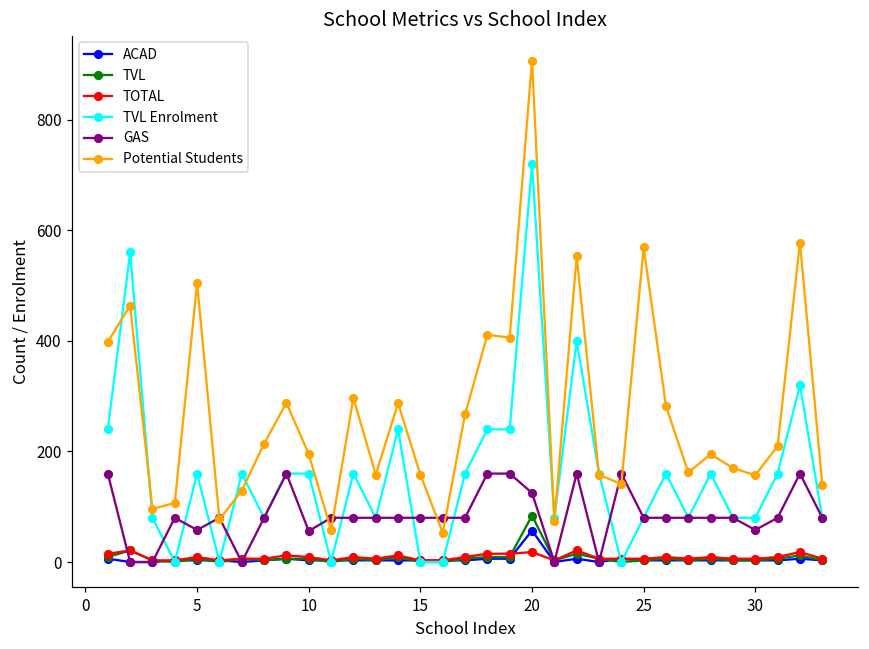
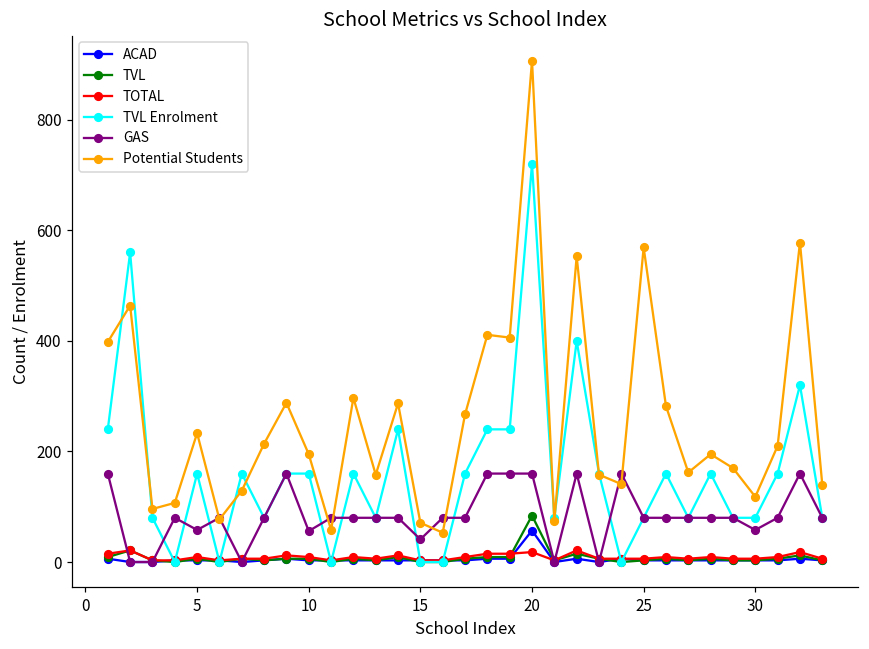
  {
    "ACAD": {
      "20": 60
    },
    "TVL": {
      "20": 80
    },
    "TOTAL": {
      "20": 20
    },
    "TVL Enrolment": {
      "5": 160,
      "10": 160,
      "20": 720,
      "30": 80
    },
    "GAS": {
      "5": 60,
      "10": 60,
-     "15": 80,
-     "20": 130,
+     "15": 40,
+     "20": 160,
      "30": 60
    },
    "Potential Students": {
-     "5": 510,
+     "5": 230,
      "10": 200,
-     "15": 160,
+     "15": 70,
      "20": 910,
      "25": 570,
-     "30": 160
+     "30": 120
    }
  }
